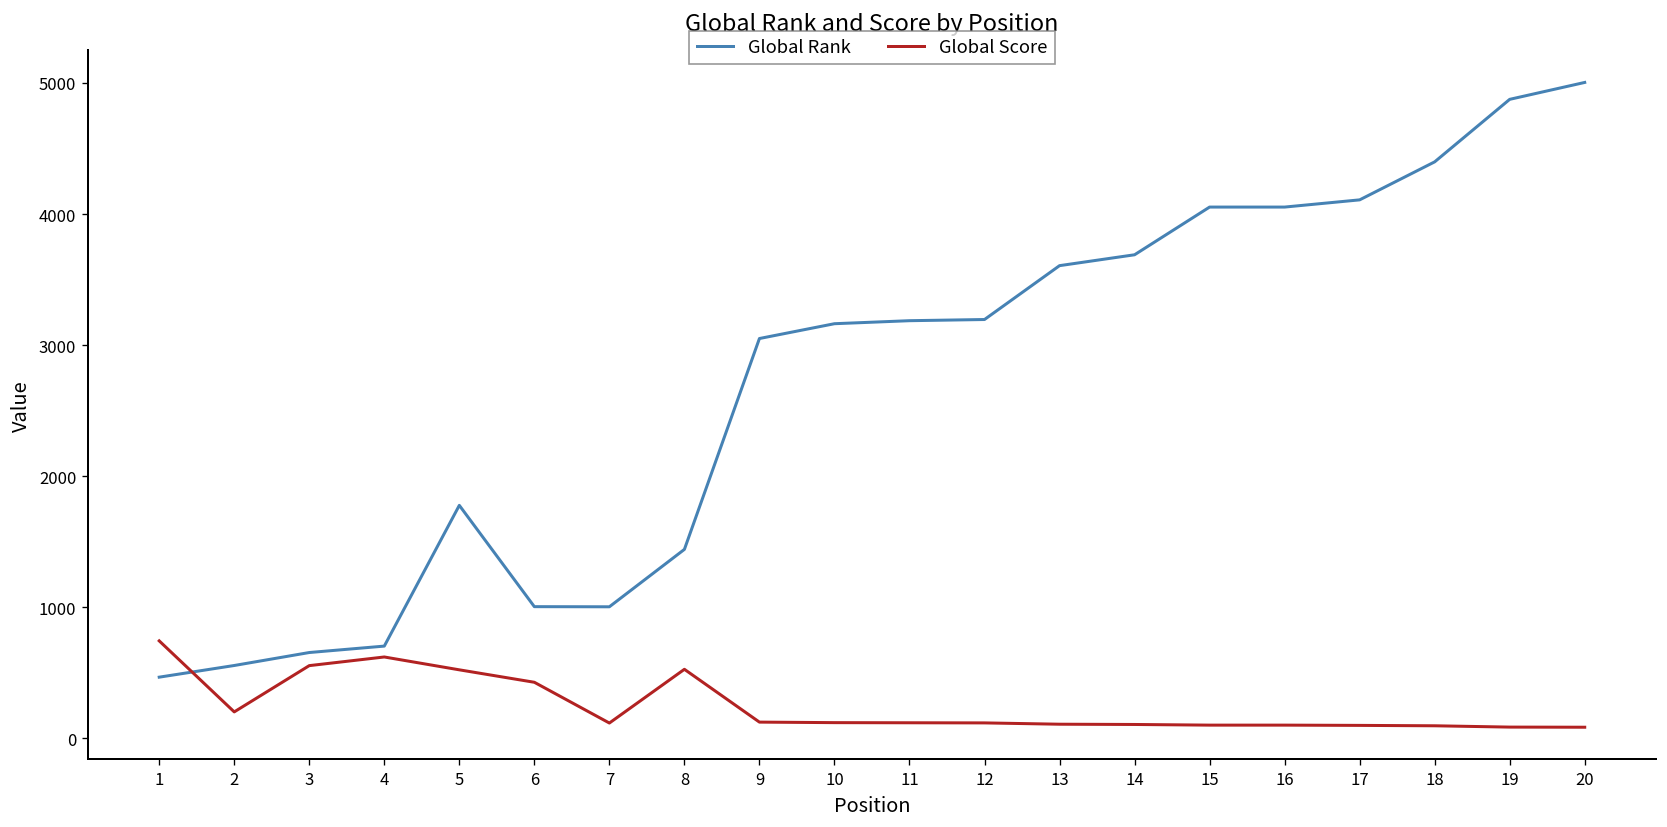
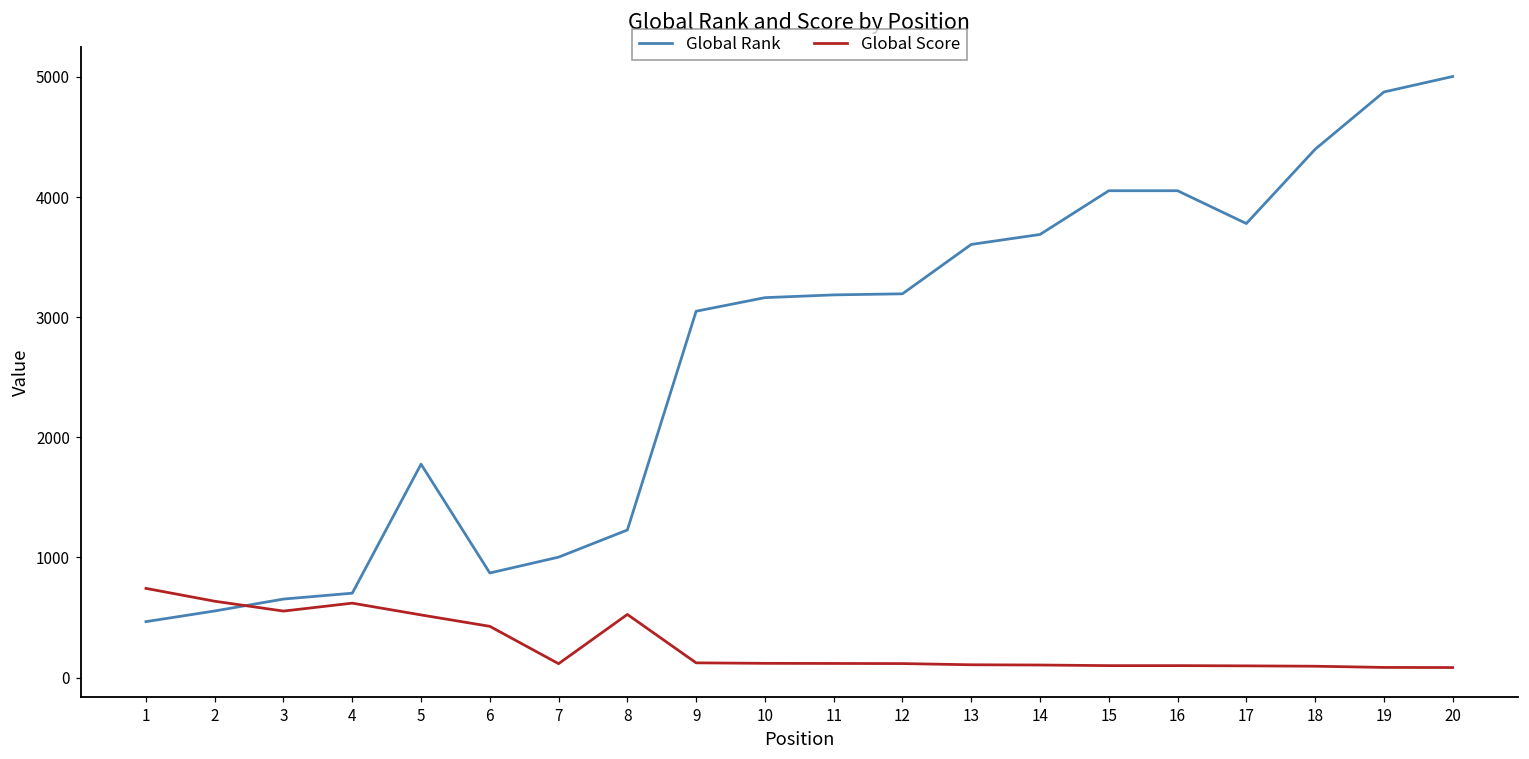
  {
    "Global Rank": {
      "1": 470,
      "2": 560,
      "3": 650,
      "4": 700,
      "5": 1780,
-     "6": 1000,
+     "6": 870,
      "7": 1000,
-     "8": 1440,
+     "8": 1230,
      "9": 3050,
      "10": 3160,
      "11": 3190,
      "12": 3200,
      "13": 3610,
      "14": 3690,
      "15": 4050,
      "16": 4050,
-     "17": 4110,
+     "17": 3780,
      "18": 4400,
      "19": 4880,
      "20": 5000
    },
    "Global Score": {
      "1": 740,
-     "2": 200,
+     "2": 640,
      "3": 550,
      "4": 620,
      "5": 520,
      "6": 430,
      "7": 120,
      "8": 530,
      "9": 120,
      "10": 120,
      "11": 120,
      "12": 120,
      "13": 110,
      "14": 110,
      "15": 100,
      "16": 100,
      "17": 100,
      "18": 100,
      "19": 90,
      "20": 80
    }
  }
